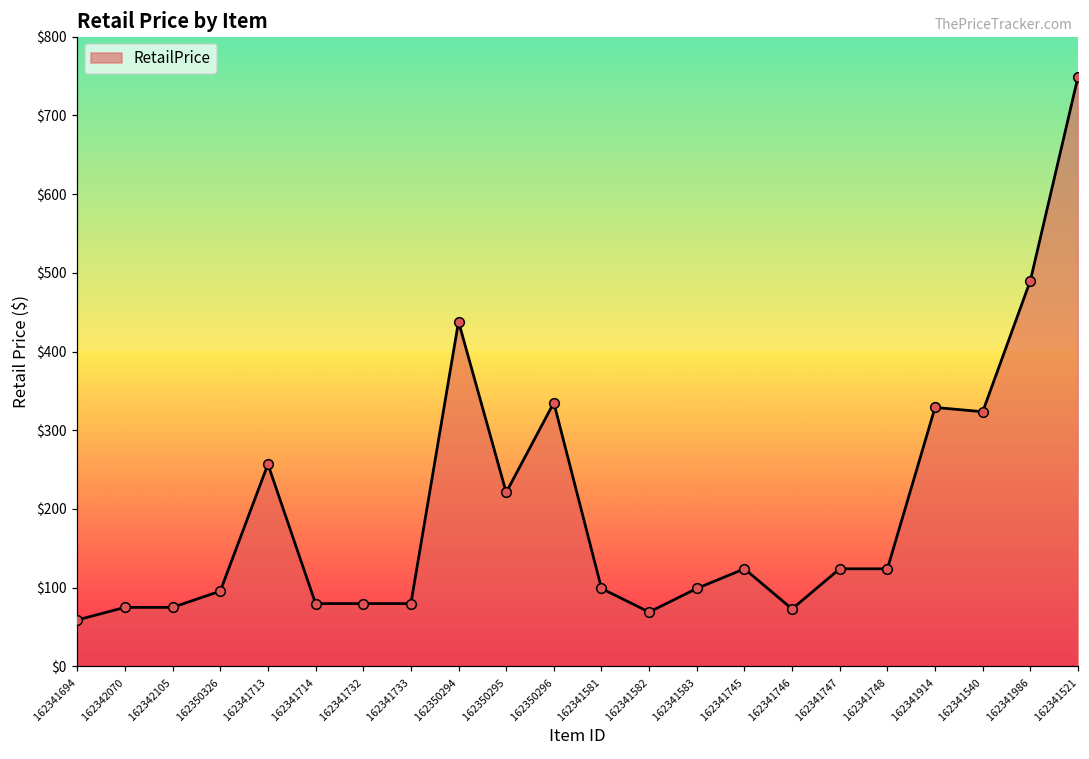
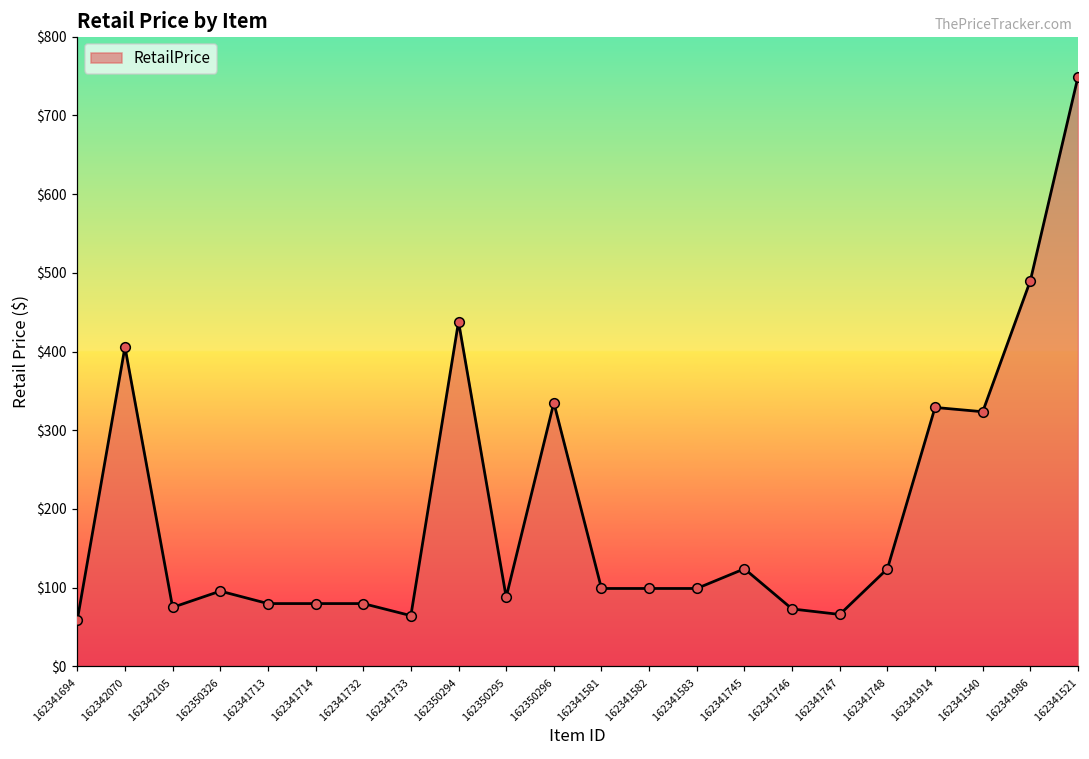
  {
    "162341694": "$60",
-   "162342070": "$70",
+   "162342070": "$410",
    "162342105": "$70",
    "162350326": "$100",
-   "162341713": "$260",
+   "162341713": "$80",
    "162341714": "$80",
    "162341732": "$80",
-   "162341733": "$80",
+   "162341733": "$60",
    "162350294": "$440",
-   "162350295": "$220",
+   "162350295": "$90",
    "162350296": "$340",
    "162341581": "$100",
-   "162341582": "$70",
+   "162341582": "$100",
    "162341583": "$100",
    "162341745": "$120",
    "162341746": "$70",
-   "162341747": "$120",
+   "162341747": "$70",
    "162341748": "$120",
    "162341914": "$330",
    "162341540": "$320",
    "162341986": "$490",
    "162341521": "$750"
  }
